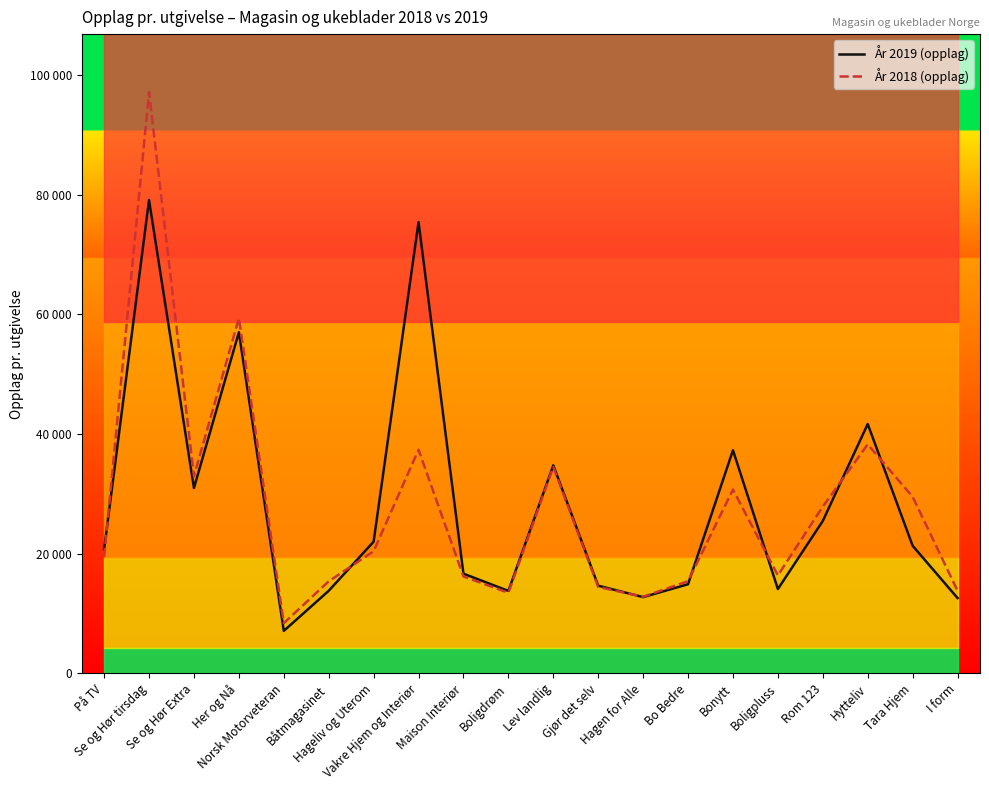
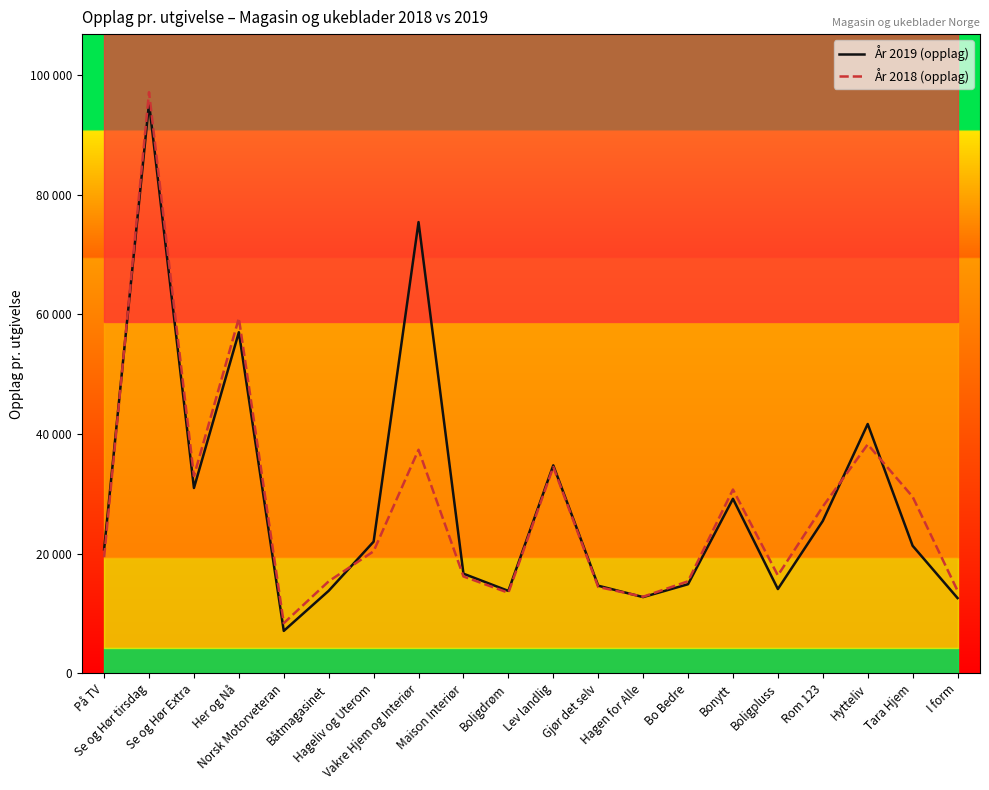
  {
    "År 2019 (opplag)": {
      "På TV": 21000,
-     "Se og Hør tirsdag": 79000,
+     "Se og Hør tirsdag": 95000,
      "Se og Hør Extra": 31000,
      "Her og Nå": 57000,
      "Norsk Motorveteran": 7000,
      "Båtmagasinet": 14000,
      "Hageliv og Uterom": 22000,
      "Vakre Hjem og Interiør": 75000,
      "Maison Interiør": 17000,
      "Bo Bedre": 15000,
-     "Bonytt": 37000,
+     "Bonytt": 29000,
      "Boligpluss": 14000,
      "Rom 123": 25000,
      "Hytteliv": 42000,
      "Tara Hjem": 21000,
      "I form": 13000
    }
  }
